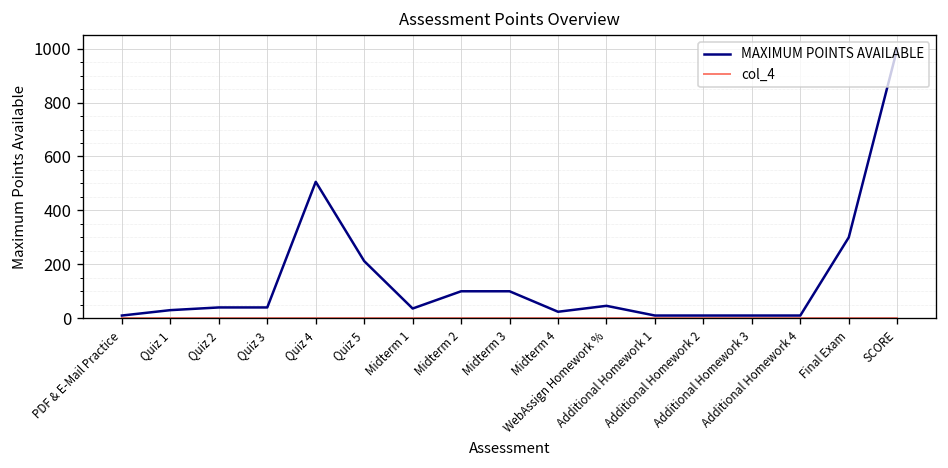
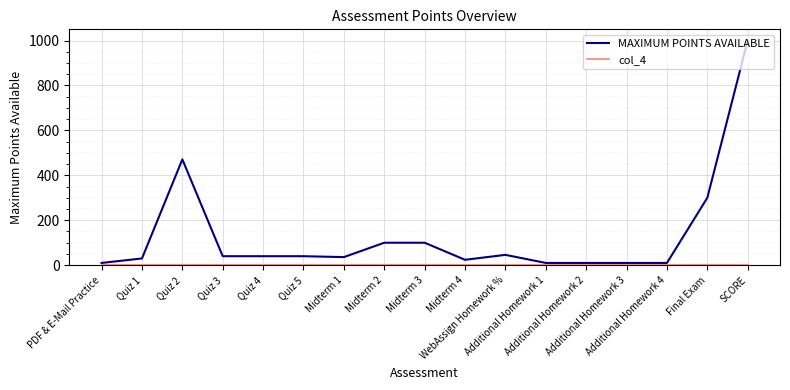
  {
    "MAXIMUM POINTS AVAILABLE": {
      "Quiz 1": 30,
-     "Quiz 2": 40,
+     "Quiz 2": 470,
      "Quiz 3": 40,
-     "Quiz 4": 510,
-     "Quiz 5": 210,
+     "Quiz 4": 40,
+     "Quiz 5": 40,
      "Midterm 1": 40,
      "Midterm 2": 100,
      "Midterm 3": 100,
      "Midterm 4": 20,
      "WebAssign Homework %": 50,
      "Final Exam": 300
    },
    "col_4": {
      "Quiz 1": 0,
      "Quiz 2": 0,
      "Quiz 3": 0,
      "Quiz 4": 0,
      "Quiz 5": 0,
      "Midterm 1": 0,
      "Midterm 2": 0,
      "Midterm 3": 0,
      "Midterm 4": 0,
      "WebAssign Homework %": 0,
      "Final Exam": 0,
      "SCORE": 0
    }
  }
